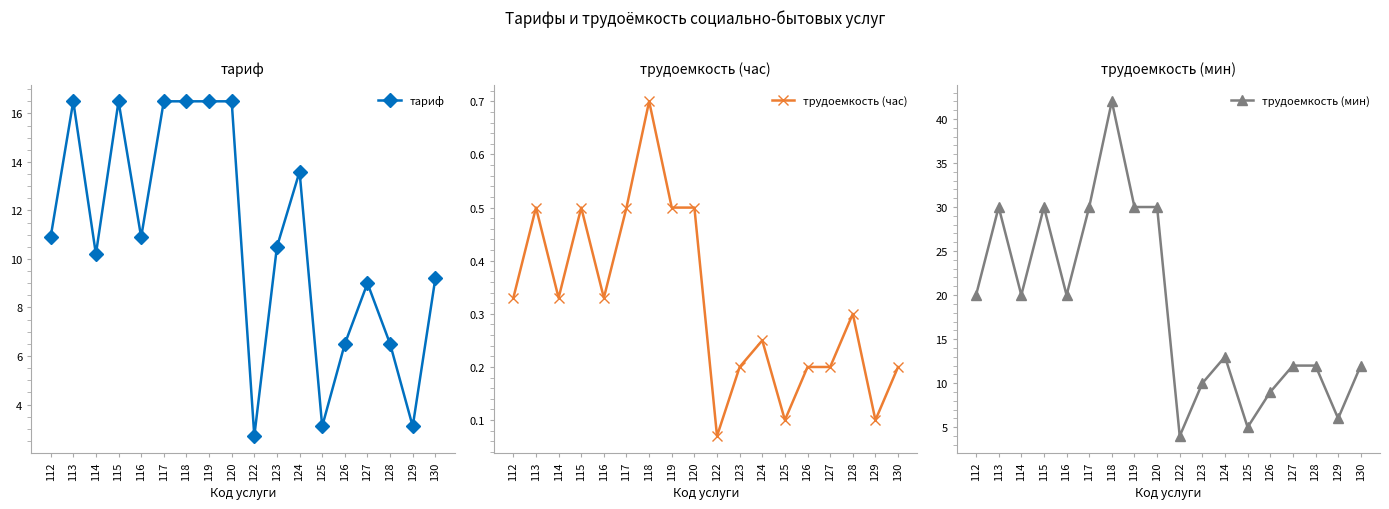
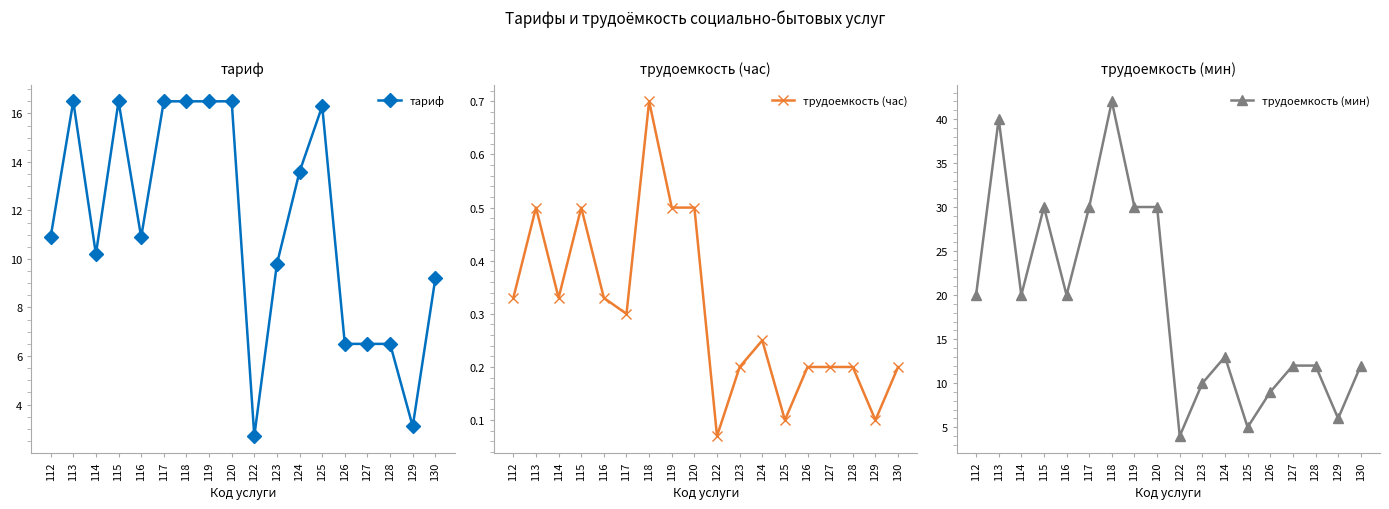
  {
    "тариф": {
      "112": 10.9,
      "113": 16.5,
      "114": 10.2,
      "115": 16.5,
      "116": 10.9,
      "117": 16.5,
      "118": 16.5,
      "119": 16.5,
      "120": 16.5,
      "122": 2.7,
-     "123": 10.5,
+     "123": 9.8,
      "124": 13.6,
-     "125": 3.1,
+     "125": 16.3,
      "126": 6.5,
-     "127": 9.0,
+     "127": 6.5,
      "128": 6.5,
      "129": 3.1,
      "130": 9.2
    },
    "трудоемкость (час)": {
      "112": 0.33,
      "113": 0.5,
      "114": 0.33,
      "115": 0.5,
      "116": 0.33,
-     "117": 0.5,
+     "117": 0.3,
      "118": 0.7,
      "119": 0.5,
      "120": 0.5,
      "122": 0.07,
      "123": 0.2,
      "124": 0.25,
      "125": 0.1,
      "126": 0.2,
      "127": 0.2,
-     "128": 0.3,
+     "128": 0.2,
      "129": 0.1,
      "130": 0.2
    },
    "трудоемкость (мин)": {
      "112": 20,
-     "113": 30,
+     "113": 40,
      "114": 20,
      "115": 30,
      "116": 20,
      "117": 30,
      "118": 42,
      "119": 30,
      "120": 30,
      "122": 4,
      "123": 10,
      "124": 13,
      "125": 5,
      "126": 9,
      "127": 12,
      "128": 12,
      "129": 6,
      "130": 12
    }
  }
